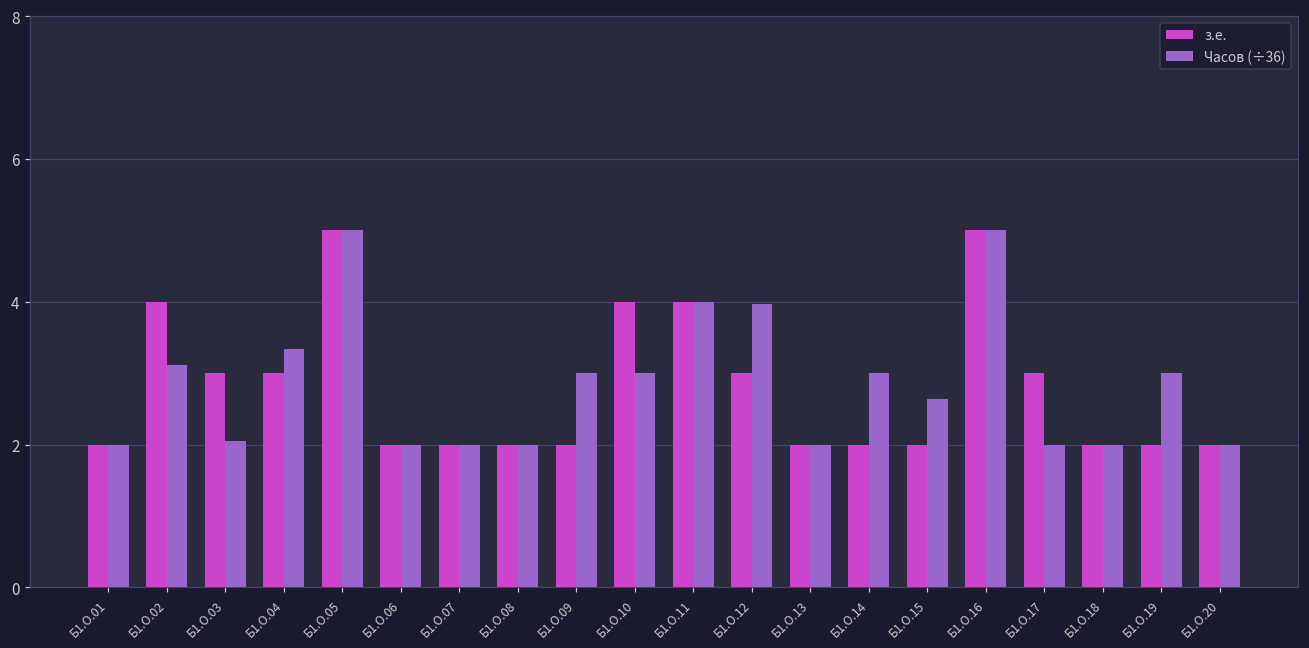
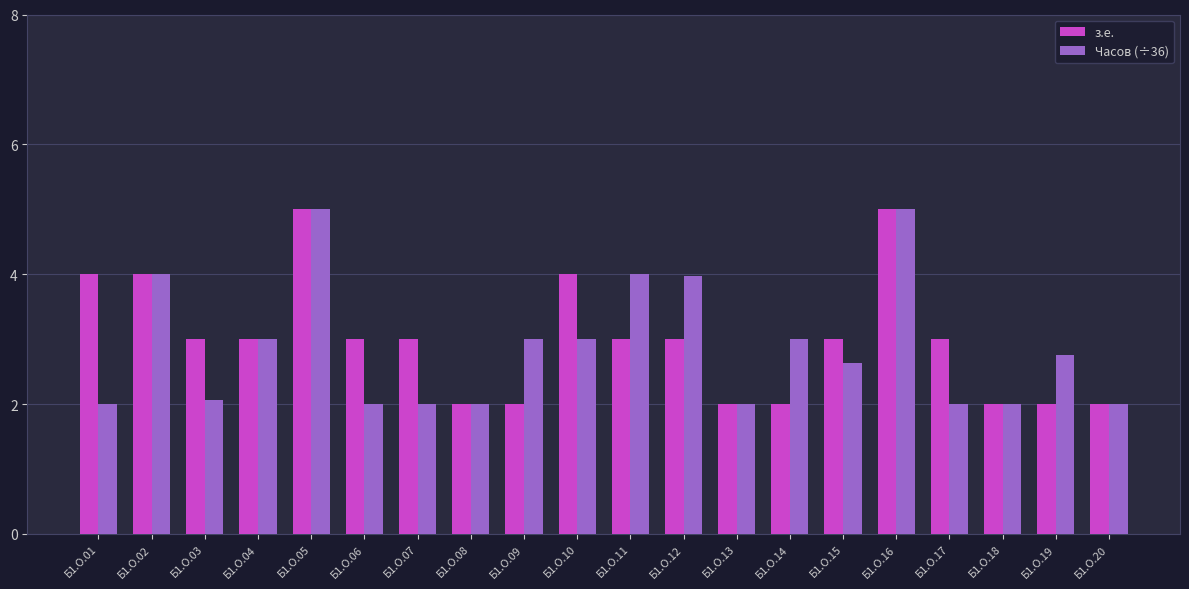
  {
    "з.е.": {
-     "Б1.О.01": 2,
+     "Б1.О.01": 4,
      "Б1.О.02": 4,
      "Б1.О.03": 3,
      "Б1.О.04": 3,
      "Б1.О.05": 5,
-     "Б1.О.06": 2,
-     "Б1.О.07": 2,
+     "Б1.О.06": 3,
+     "Б1.О.07": 3,
      "Б1.О.08": 2,
      "Б1.О.09": 2,
      "Б1.О.10": 4,
-     "Б1.О.11": 4,
+     "Б1.О.11": 3,
      "Б1.О.12": 3,
      "Б1.О.13": 2,
      "Б1.О.14": 2,
-     "Б1.О.15": 2,
+     "Б1.О.15": 3,
      "Б1.О.16": 5,
      "Б1.О.17": 3,
      "Б1.О.18": 2,
      "Б1.О.19": 2,
      "Б1.О.20": 2
    },
    "Часов (÷36)": {
      "Б1.О.01": 2.0,
-     "Б1.О.02": 3.1,
+     "Б1.О.02": 4.0,
      "Б1.О.03": 2.1,
-     "Б1.О.04": 3.3,
+     "Б1.О.04": 3.0,
      "Б1.О.05": 5.0,
      "Б1.О.06": 2.0,
      "Б1.О.07": 2.0,
      "Б1.О.08": 2.0,
      "Б1.О.09": 3.0,
      "Б1.О.10": 3.0,
      "Б1.О.11": 4.0,
      "Б1.О.12": 4.0,
      "Б1.О.13": 2.0,
      "Б1.О.14": 3.0,
      "Б1.О.15": 2.6,
      "Б1.О.16": 5.0,
      "Б1.О.17": 2.0,
      "Б1.О.18": 2.0,
-     "Б1.О.19": 3.0,
+     "Б1.О.19": 2.8,
      "Б1.О.20": 2.0
    }
  }
